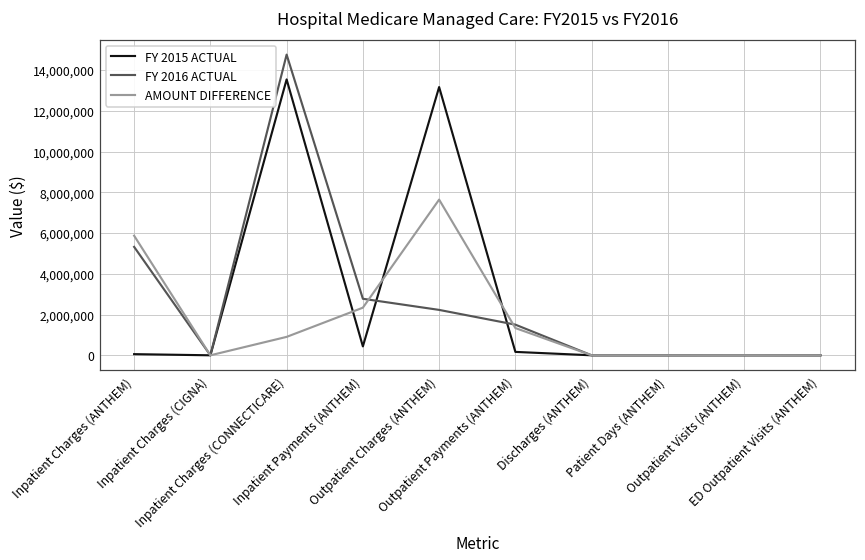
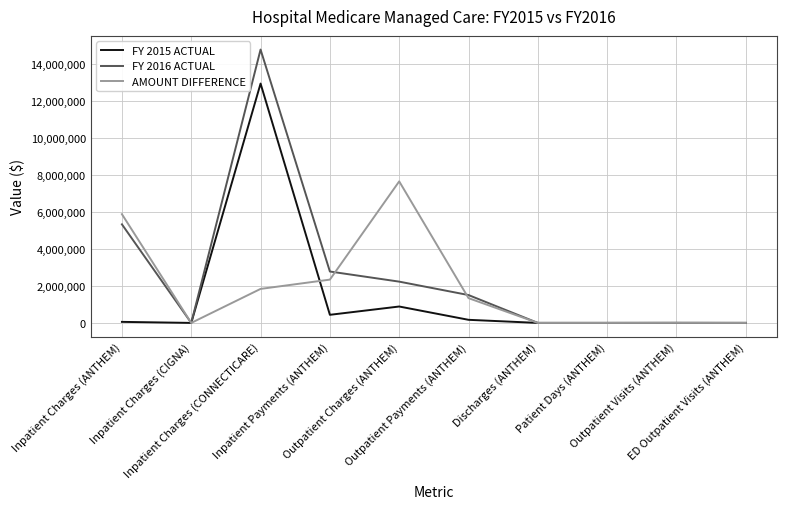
  {
    "FY 2015 ACTUAL": {
      "Inpatient Charges (ANTHEM)": "100,000",
-     "Inpatient Charges (CONNECTICARE)": "13,500,000",
+     "Inpatient Charges (CONNECTICARE)": "12,900,000",
      "Inpatient Payments (ANTHEM)": "400,000",
-     "Outpatient Charges (ANTHEM)": "13,200,000",
+     "Outpatient Charges (ANTHEM)": "900,000",
      "Outpatient Payments (ANTHEM)": "200,000"
    },
    "FY 2016 ACTUAL": {
      "Inpatient Charges (ANTHEM)": "5,300,000",
      "Inpatient Charges (CONNECTICARE)": "14,800,000",
      "Inpatient Payments (ANTHEM)": "2,800,000",
      "Outpatient Charges (ANTHEM)": "2,200,000",
      "Outpatient Payments (ANTHEM)": "1,500,000"
    },
    "AMOUNT DIFFERENCE": {
      "Inpatient Charges (ANTHEM)": "5,900,000",
-     "Inpatient Charges (CONNECTICARE)": "900,000",
+     "Inpatient Charges (CONNECTICARE)": "1,800,000",
      "Inpatient Payments (ANTHEM)": "2,300,000",
      "Outpatient Charges (ANTHEM)": "7,600,000",
      "Outpatient Payments (ANTHEM)": "1,300,000"
    }
  }
